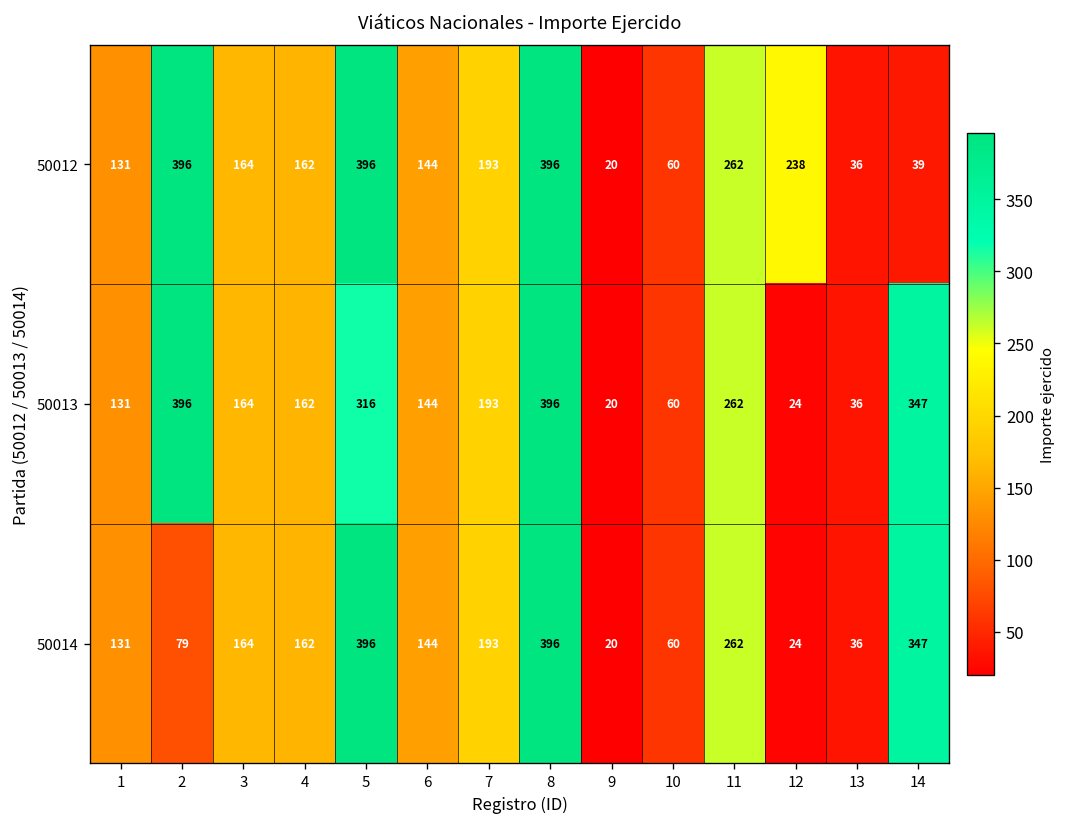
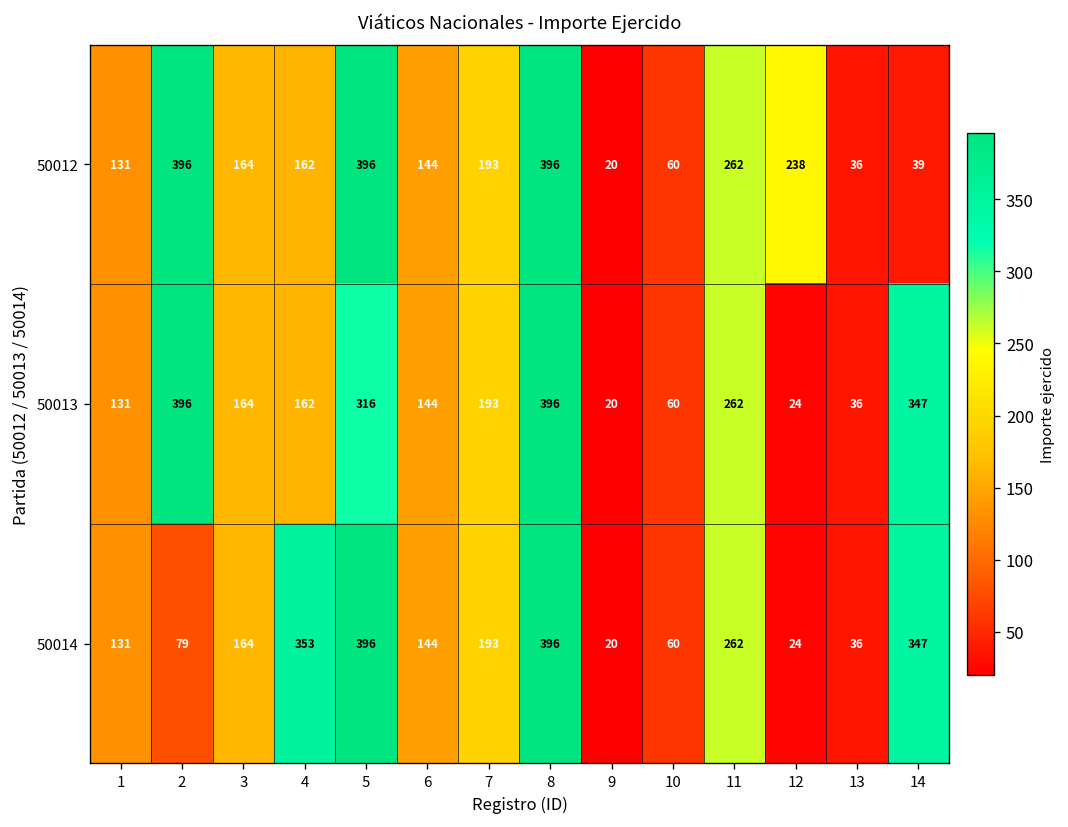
  {
    "50012": {
      "1": 131,
      "2": 396,
      "3": 164,
      "4": 162,
      "5": 396,
      "6": 144,
      "7": 193,
      "8": 396,
      "9": 20,
      "10": 60,
      "11": 262,
      "12": 238,
      "13": 36,
      "14": 39
    },
    "50013": {
      "1": 131,
      "2": 396,
      "3": 164,
      "4": 162,
      "5": 316,
      "6": 144,
      "7": 193,
      "8": 396,
      "9": 20,
      "10": 60,
      "11": 262,
      "12": 24,
      "13": 36,
      "14": 347
    },
    "50014": {
      "1": 131,
      "2": 79,
      "3": 164,
-     "4": 162,
+     "4": 353,
      "5": 396,
      "6": 144,
      "7": 193,
      "8": 396,
      "9": 20,
      "10": 60,
      "11": 262,
      "12": 24,
      "13": 36,
      "14": 347
    }
  }
